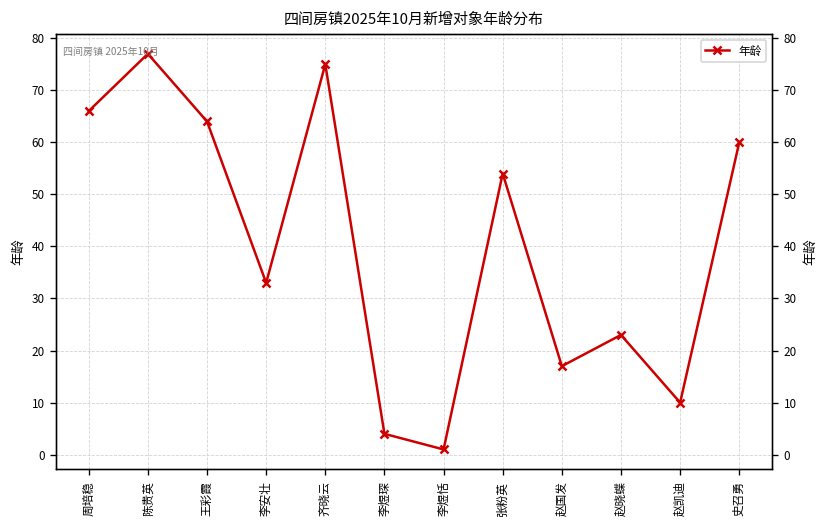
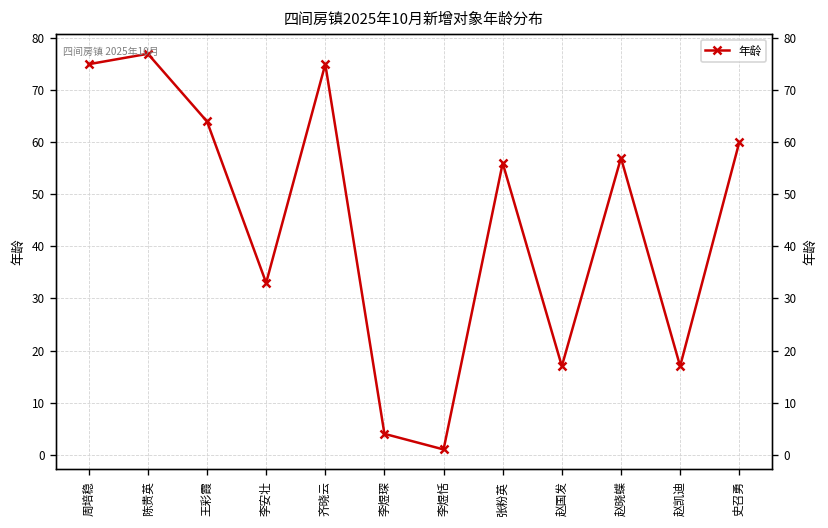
  {
-   "周培稳": 66,
+   "周培稳": 75,
    "王彩霞": 64,
    "李安壮": 33,
    "齐晓云": 75,
    "李煜琛": 4,
    "李煜恬": 1,
-   "张粉英": 54,
+   "张粉英": 56,
    "赵国发": 17,
-   "赵晓蝶": 23,
-   "赵凯迪": 10,
+   "赵晓蝶": 57,
+   "赵凯迪": 17,
    "史召勇": 60
  }
